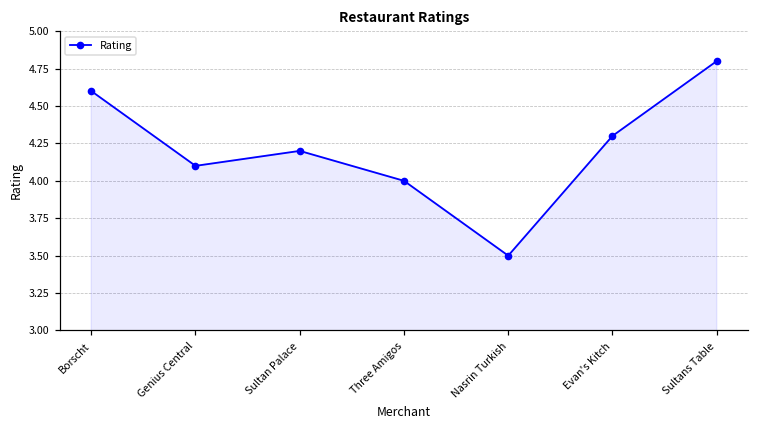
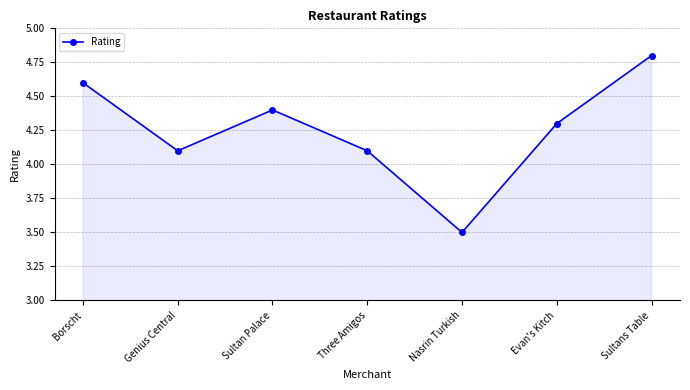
  {
    "Borscht": 4.6,
    "Genius Central": 4.1,
-   "Sultan Palace": 4.2,
-   "Three Amigos": 4.0,
+   "Sultan Palace": 4.4,
+   "Three Amigos": 4.1,
    "Nasrin Turkish": 3.5,
    "Evan's Kitch": 4.3,
    "Sultans Table": 4.8
  }
